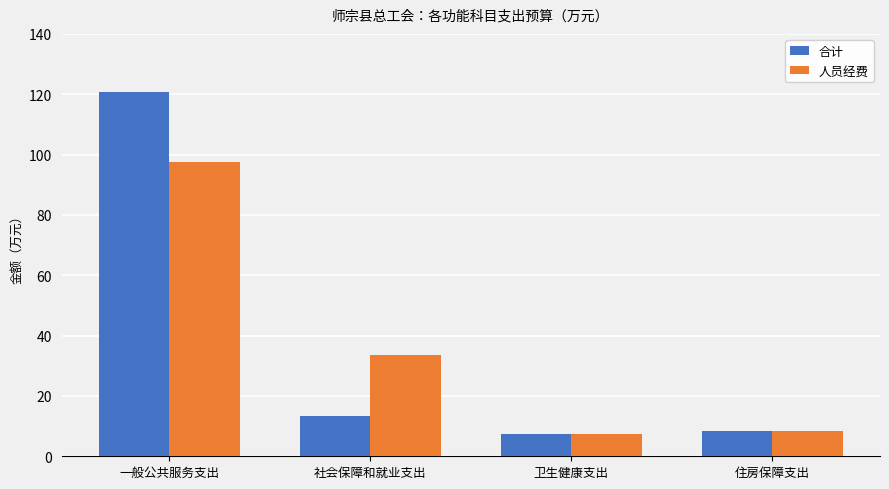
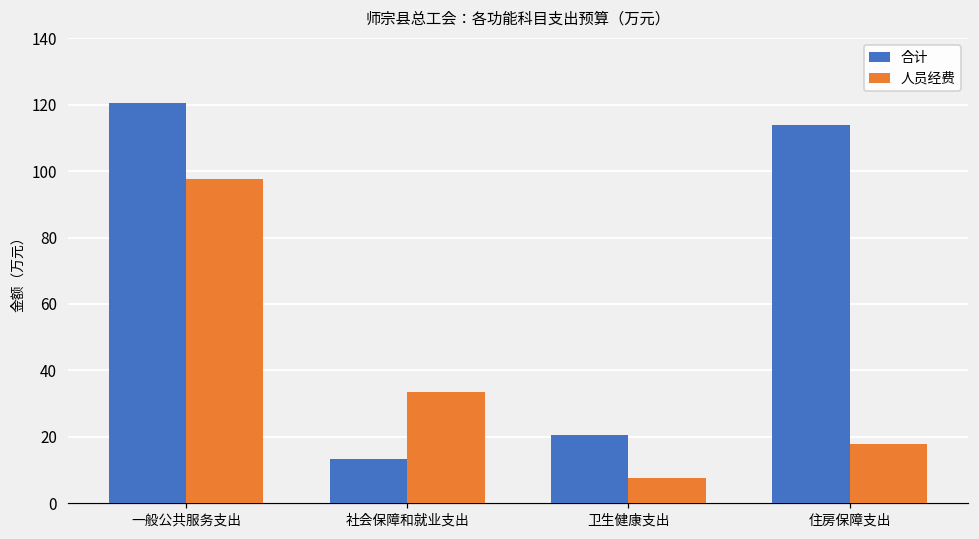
  {
    "合计": {
      "一般公共服务支出": 121,
      "社会保障和就业支出": 13,
-     "卫生健康支出": 7,
-     "住房保障支出": 8
+     "卫生健康支出": 20,
+     "住房保障支出": 114
    },
    "人员经费": {
      "一般公共服务支出": 98,
      "社会保障和就业支出": 34,
      "卫生健康支出": 7,
-     "住房保障支出": 8
+     "住房保障支出": 18
    }
  }
